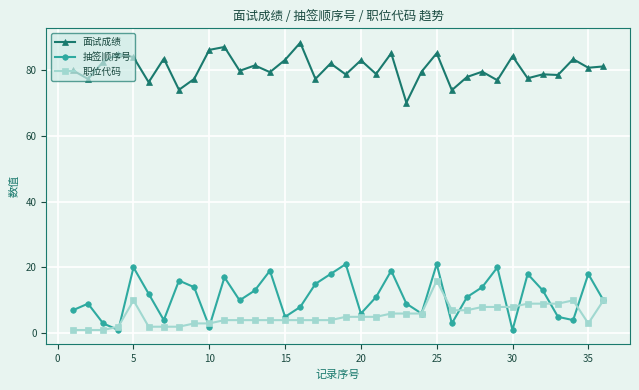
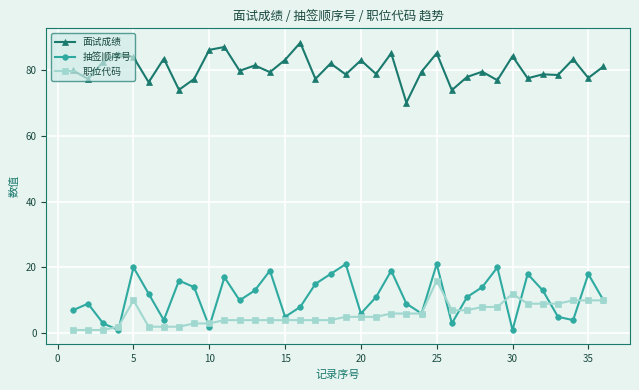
  {
    "面试成绩": {
      "10": 86,
      "15": 83,
      "20": 83,
      "25": 85,
      "30": 84,
-     "35": 81
+     "35": 78
    },
    "抽签顺序号": {
      "5": 20,
      "10": 2,
      "15": 5,
      "20": 6,
      "25": 21,
      "30": 1,
      "35": 18
    },
    "职位代码": {
      "5": 10,
      "10": 3,
      "15": 4,
      "20": 5,
      "25": 16,
-     "30": 8,
-     "35": 3
+     "30": 12,
+     "35": 10
    }
  }
